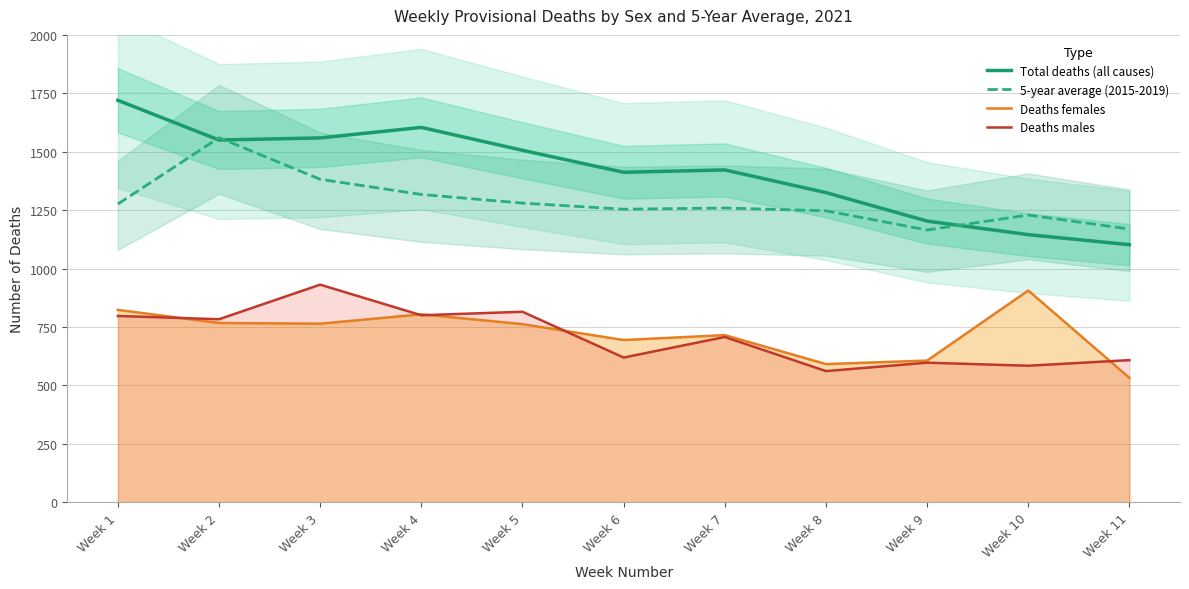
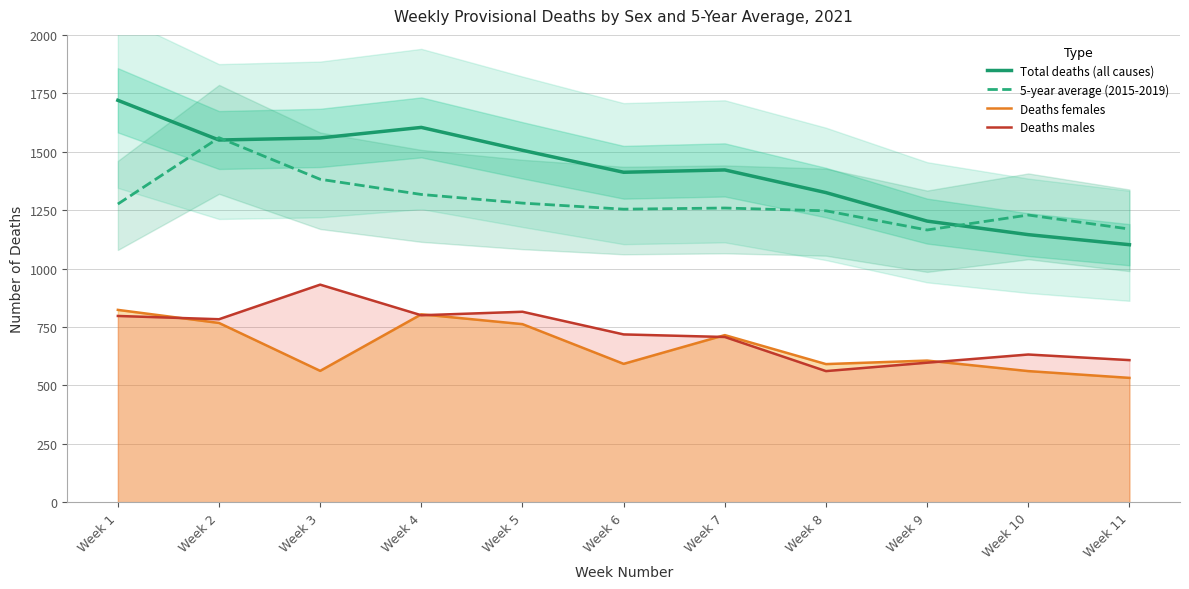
  {
    "Deaths females": {
      "Week 1": 820,
      "Week 2": 770,
-     "Week 3": 760,
+     "Week 3": 560,
      "Week 5": 760,
-     "Week 6": 690,
+     "Week 6": 590,
      "Week 8": 590,
-     "Week 10": 910,
+     "Week 10": 560,
      "Week 11": 530
    },
    "Deaths males": {
      "Week 1": 800,
      "Week 2": 780,
      "Week 3": 930,
      "Week 5": 820,
-     "Week 6": 620,
+     "Week 6": 720,
      "Week 8": 560,
-     "Week 10": 580,
+     "Week 10": 630,
      "Week 11": 610
    }
  }
